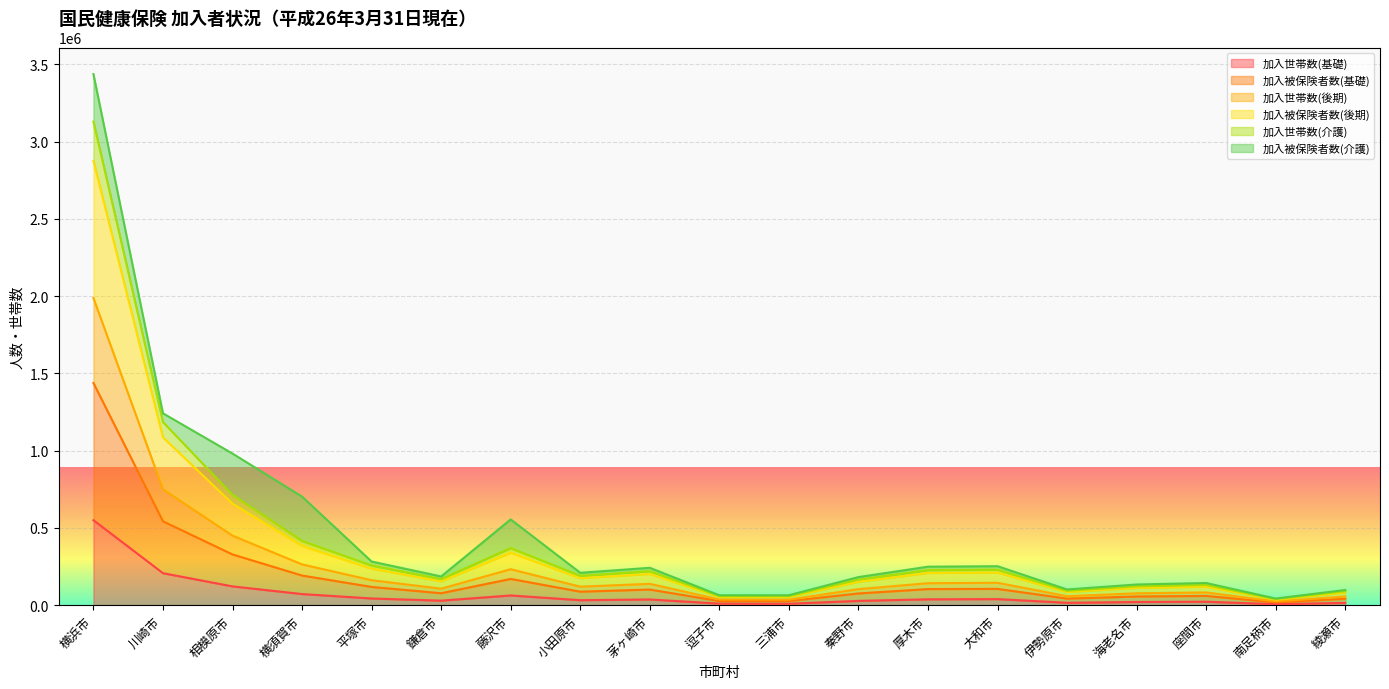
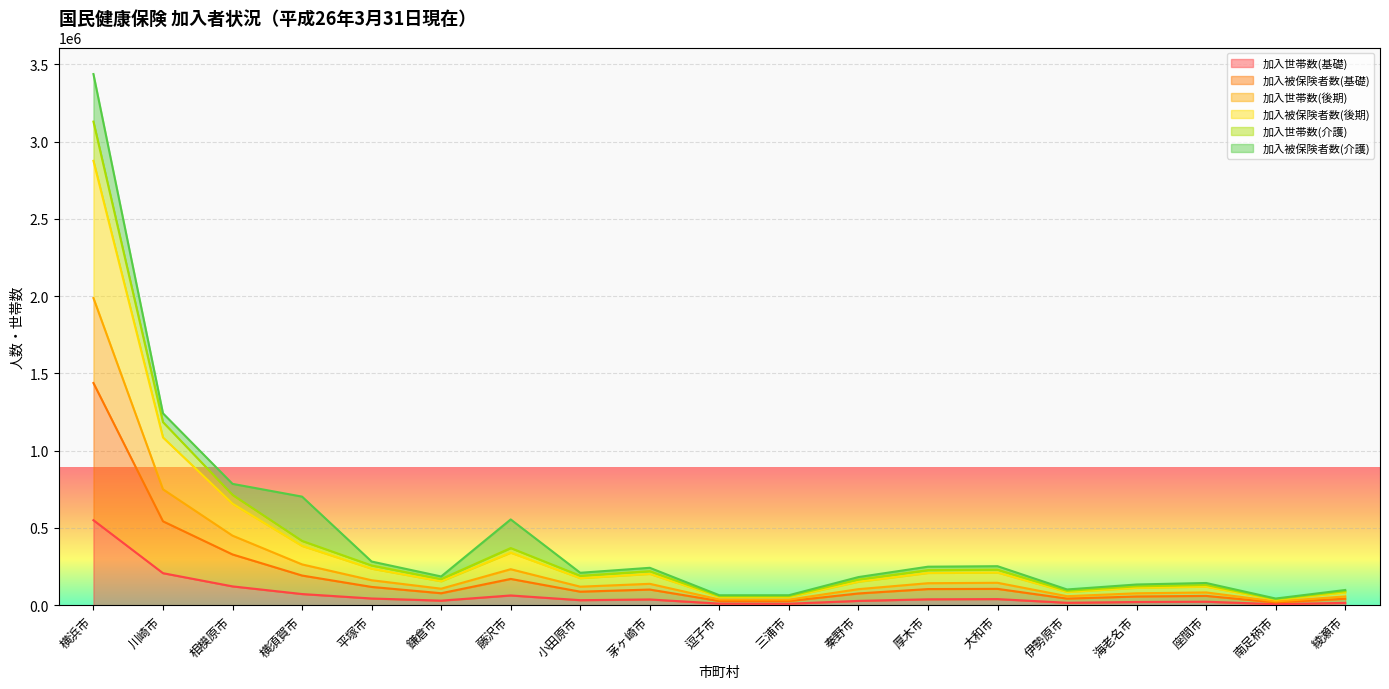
  {
    "加入被保険者数(介護)": {
      "横浜市": 310000,
      "川崎市": 60000,
-     "相模原市": 270000,
+     "相模原市": 70000,
      "横須賀市": 290000,
      "平塚市": 30000,
      "鎌倉市": 20000,
      "藤沢市": 190000,
      "小田原市": 20000,
      "茅ヶ崎市": 20000,
      "厚木市": 20000,
      "大和市": 20000
    }
  }
